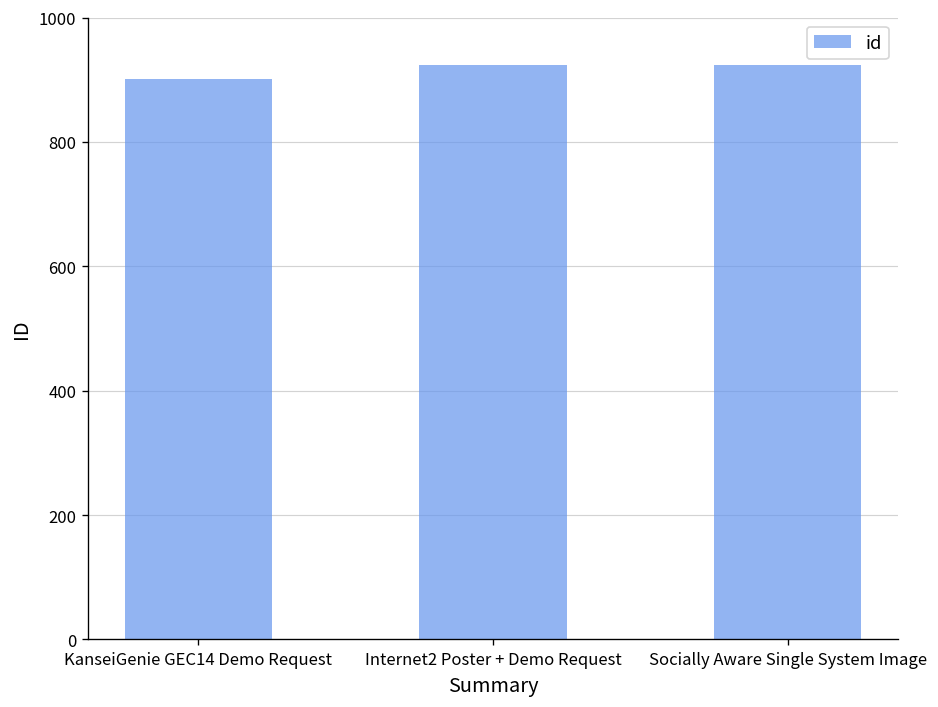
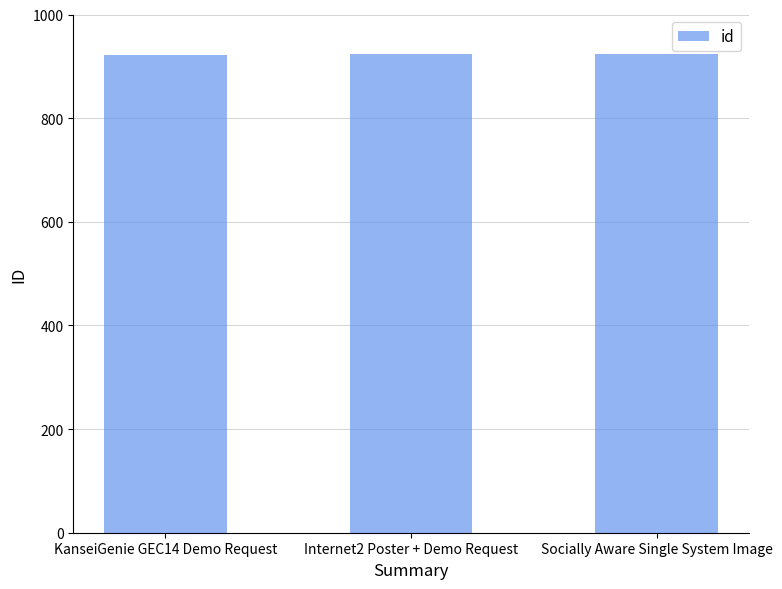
  {
-   "KanseiGenie GEC14 Demo Request": 900,
+   "KanseiGenie GEC14 Demo Request": 920,
    "Internet2 Poster + Demo Request": 920,
    "Socially Aware Single System Image": 920
  }
